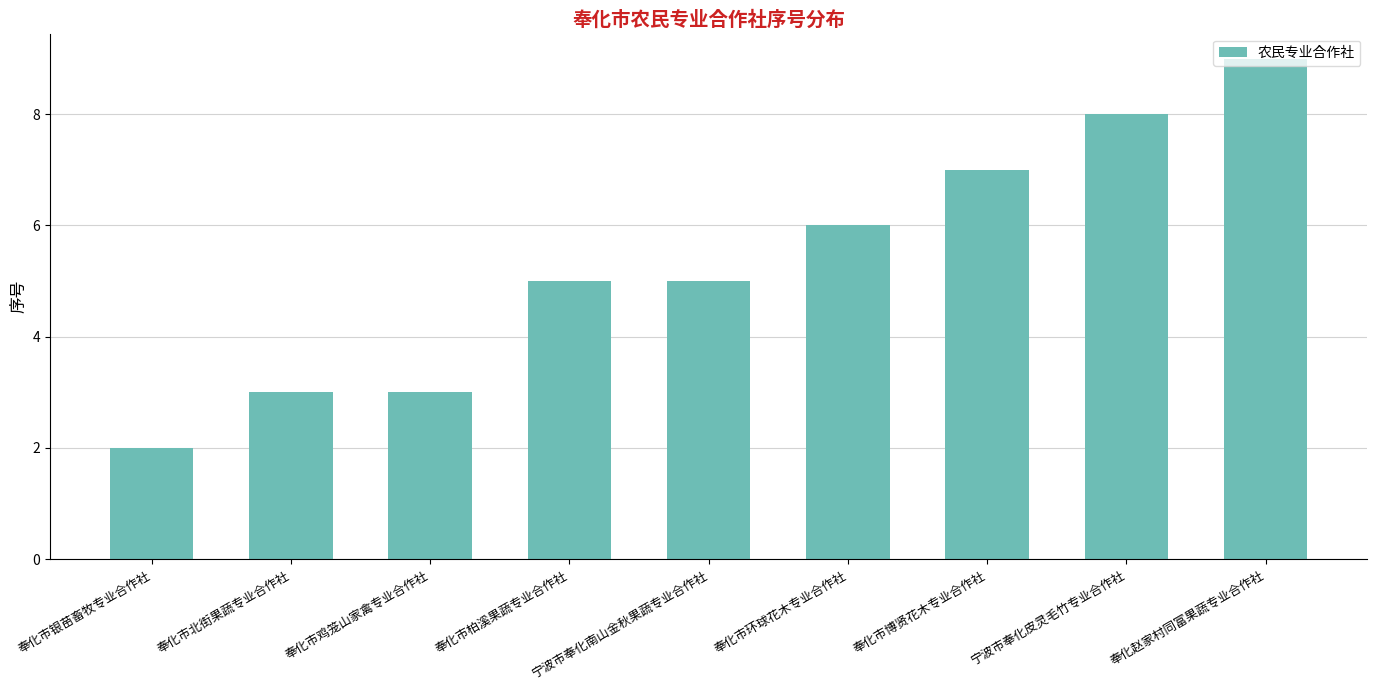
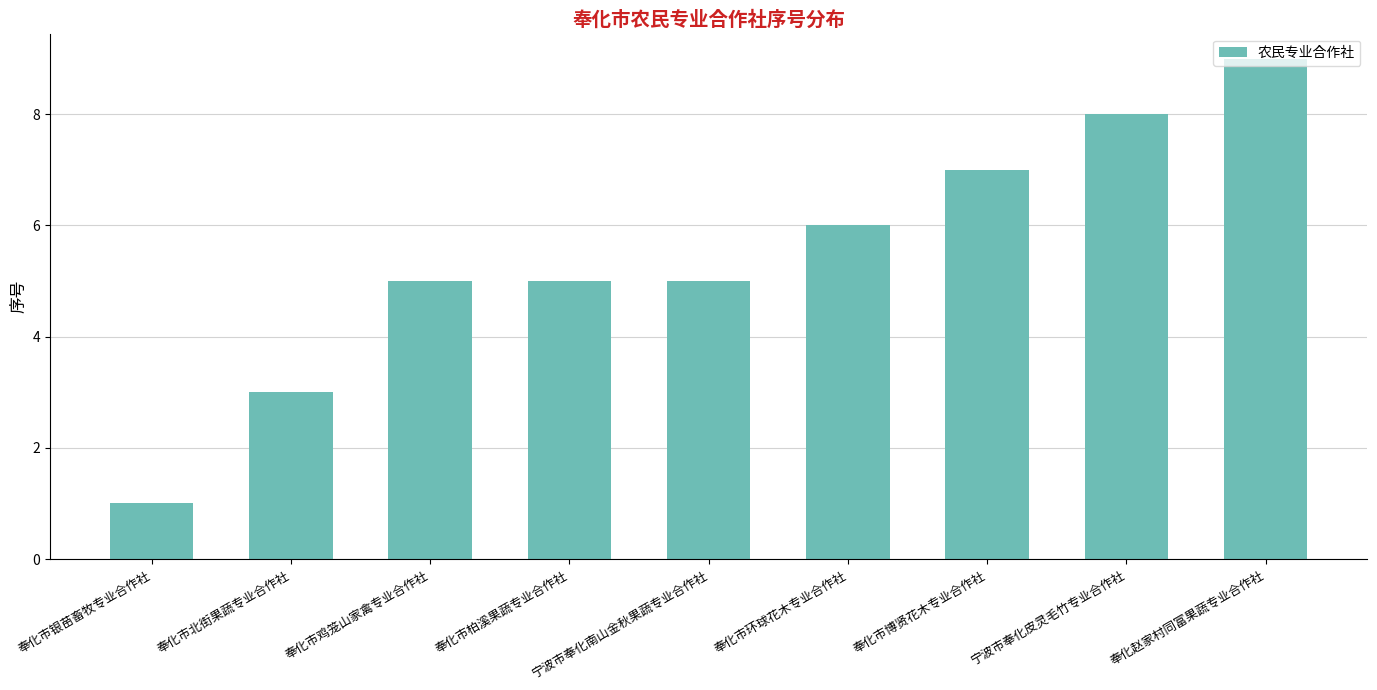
  {
-   "奉化市银苗畜牧专业合作社": 2,
+   "奉化市银苗畜牧专业合作社": 1,
    "奉化市北街果蔬专业合作社": 3,
-   "奉化市鸡笼山家禽专业合作社": 3,
+   "奉化市鸡笼山家禽专业合作社": 5,
    "奉化市柏溪果蔬专业合作社": 5,
    "宁波市奉化南山金秋果蔬专业合作社": 5,
    "奉化市环球花木专业合作社": 6,
    "奉化市博贤花木专业合作社": 7,
    "宁波市奉化皮灵毛竹专业合作社": 8
  }
